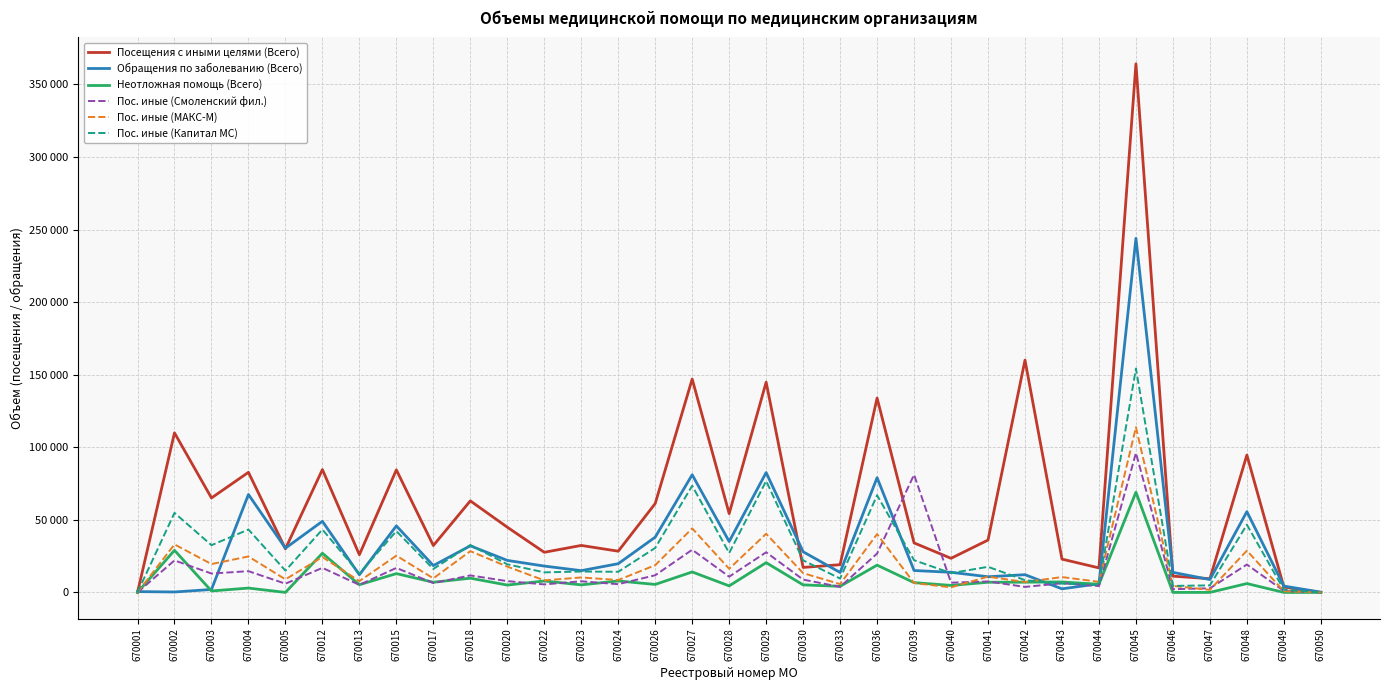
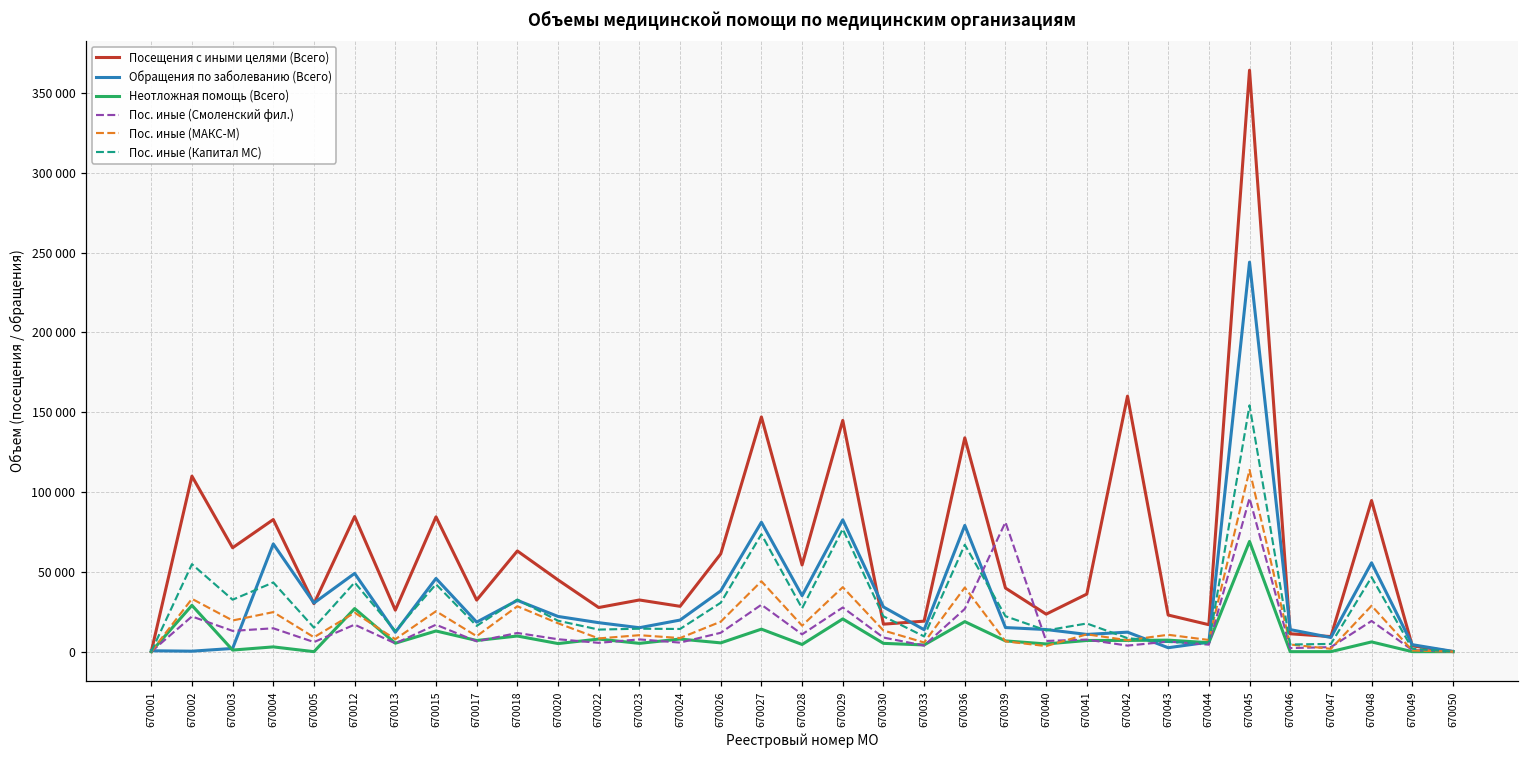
  {
    "Посещения с иными целями (Всего)": {
      "670002": 110000,
      "670003": 65000,
      "670004": 83000,
      "670012": 85000,
      "670013": 26000,
      "670015": 84000,
      "670017": 32000,
      "670018": 63000,
      "670020": 45000,
      "670022": 28000,
      "670023": 32000,
      "670024": 28000,
      "670026": 61000,
      "670027": 147000,
      "670028": 54000,
      "670029": 145000,
      "670030": 17000,
      "670033": 19000,
      "670036": 134000,
-     "670039": 34000,
+     "670039": 40000,
      "670040": 23000,
      "670041": 36000,
      "670042": 160000,
      "670043": 23000,
      "670044": 17000,
      "670045": 364000,
      "670046": 11000,
      "670048": 95000
    },
    "Обращения по заболеванию (Всего)": {
      "670002": 0,
      "670004": 67000,
      "670012": 49000,
      "670015": 46000,
      "670017": 18000,
      "670020": 22000,
      "670022": 18000,
      "670024": 20000,
      "670026": 38000,
      "670027": 81000,
      "670028": 35000,
      "670029": 83000,
      "670030": 28000,
      "670033": 14000,
      "670036": 79000,
      "670039": 15000,
      "670042": 12000,
      "670043": 2000,
      "670045": 244000,
      "670046": 14000,
      "670048": 56000
    },
    "Пос. иные (Смоленский фил.)": {
      "670002": 22000,
      "670003": 13000,
      "670004": 15000,
      "670005": 6000,
      "670012": 17000,
      "670015": 17000,
      "670018": 12000,
      "670020": 8000,
      "670022": 6000,
      "670023": 8000,
      "670024": 6000,
      "670026": 12000,
      "670027": 29000,
      "670028": 11000,
      "670029": 28000,
      "670030": 9000,
      "670036": 27000,
      "670039": 81000,
      "670040": 7000,
      "670042": 4000,
      "670045": 96000,
      "670046": 2000,
      "670048": 19000
    },
    "Пос. иные (МАКС-М)": {
      "670002": 33000,
      "670003": 20000,
      "670004": 25000,
      "670005": 9000,
      "670012": 24000,
      "670013": 8000,
      "670015": 25000,
      "670017": 10000,
      "670018": 28000,
      "670023": 10000,
      "670026": 19000,
      "670027": 44000,
      "670028": 16000,
      "670029": 40000,
      "670030": 13000,
      "670036": 40000,
      "670043": 11000,
      "670045": 114000,
      "670048": 29000
    }
  }
